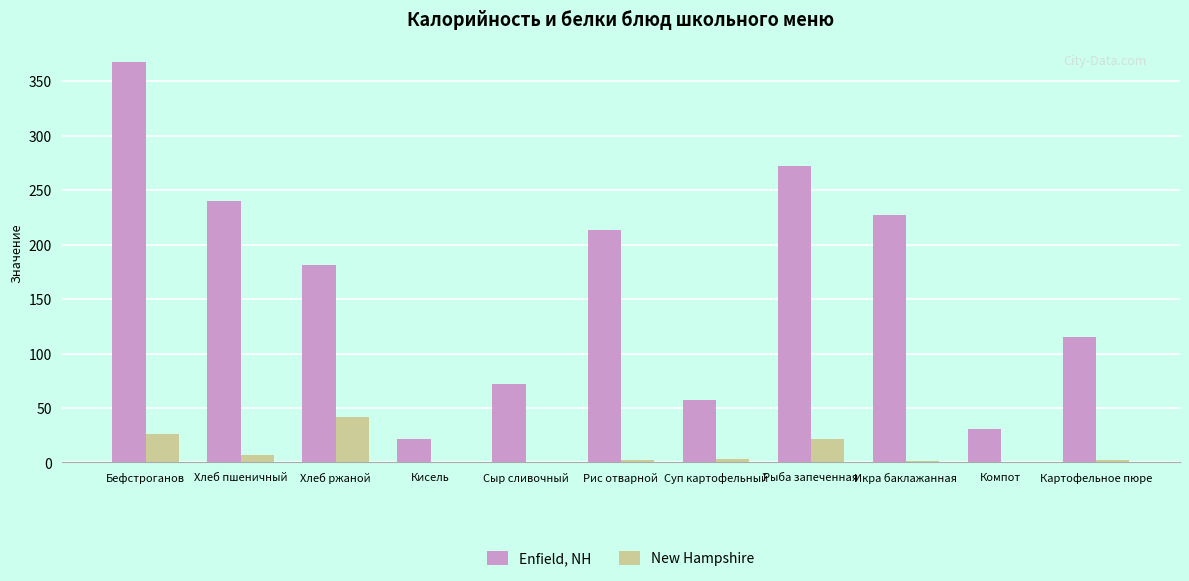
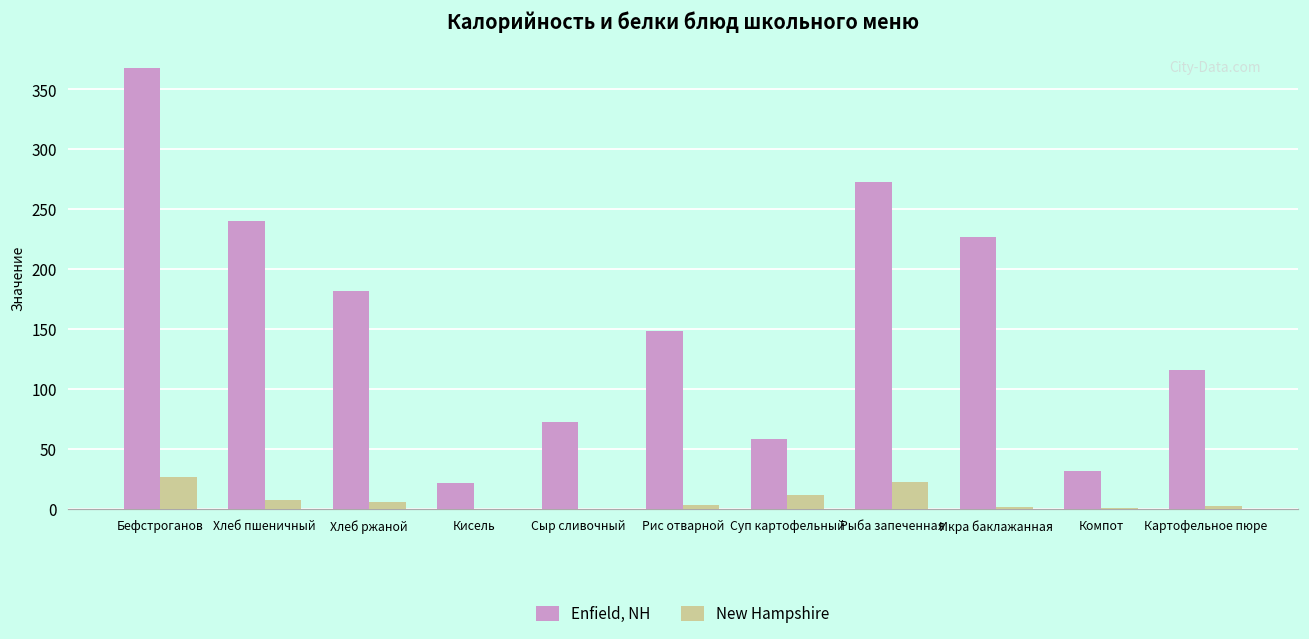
  {
    "Enfield, NH": {
      "Бефстроганов": 368,
      "Хлеб пшеничный": 240,
      "Хлеб ржаной": 181,
      "Кисель": 22,
      "Сыр сливочный": 72,
-     "Рис отварной": 214,
+     "Рис отварной": 148,
      "Суп картофельный": 58,
      "Рыба запеченная": 273,
      "Икра баклажанная": 227,
      "Компот": 31,
      "Картофельное пюре": 115
    },
    "New Hampshire": {
      "Бефстроганов": 26,
      "Хлеб пшеничный": 7,
-     "Хлеб ржаной": 42,
+     "Хлеб ржаной": 6,
      "Рис отварной": 3,
-     "Суп картофельный": 3,
+     "Суп картофельный": 12,
      "Рыба запеченная": 22
    }
  }
